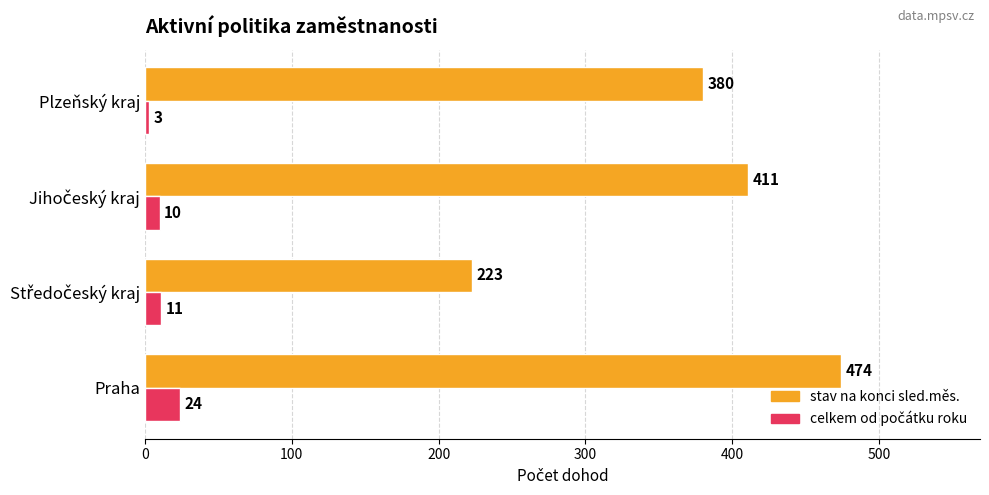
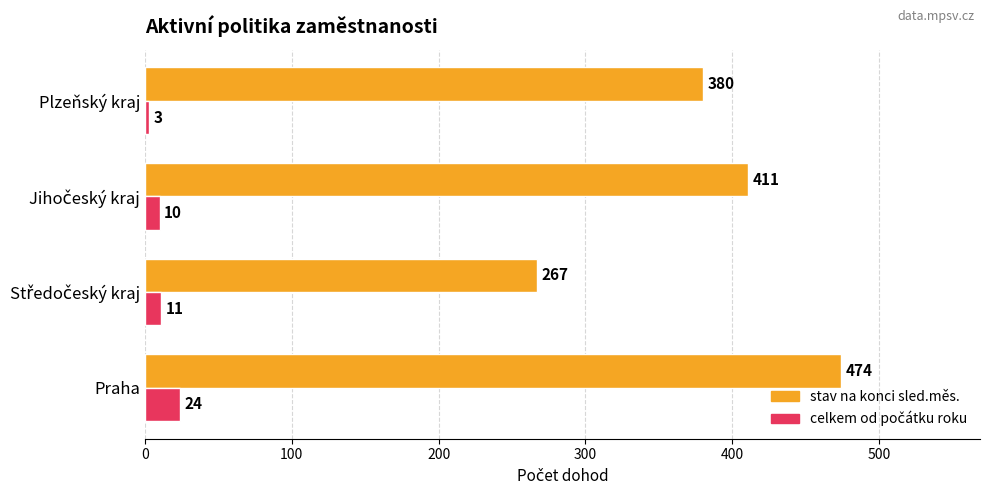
  {
    "stav na konci sled.měs.": {
      "Plzeňský kraj": 380,
      "Jihočeský kraj": 411,
-     "Středočeský kraj": 223,
+     "Středočeský kraj": 267,
      "Praha": 474
    },
    "celkem od počátku roku": {
      "Plzeňský kraj": 3,
      "Jihočeský kraj": 10,
      "Středočeský kraj": 11,
      "Praha": 24
    }
  }
